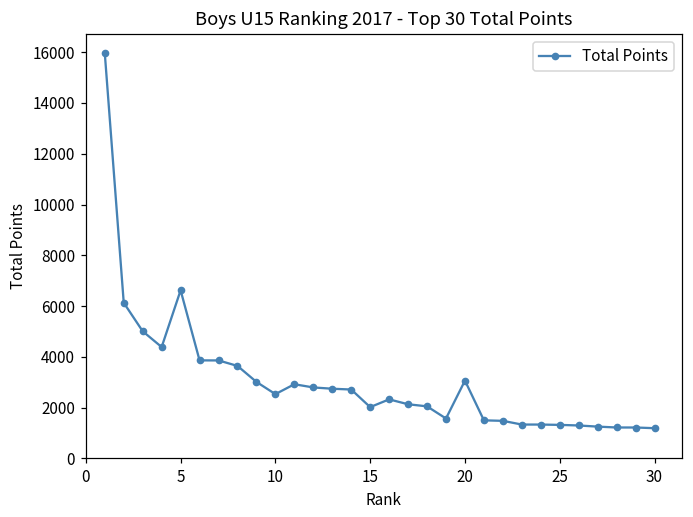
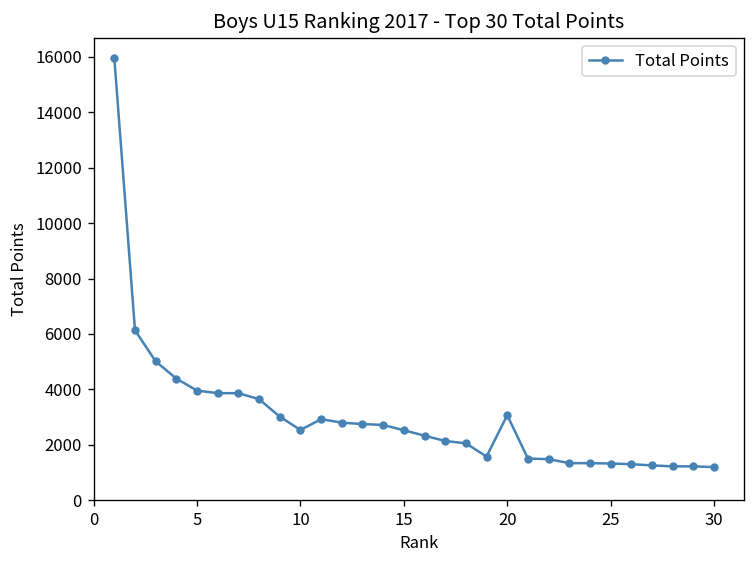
  {
-   "5": 6600,
+   "5": 4000,
    "10": 2500,
-   "15": 2000,
+   "15": 2500,
    "20": 3100,
    "25": 1300,
    "30": 1200
  }
